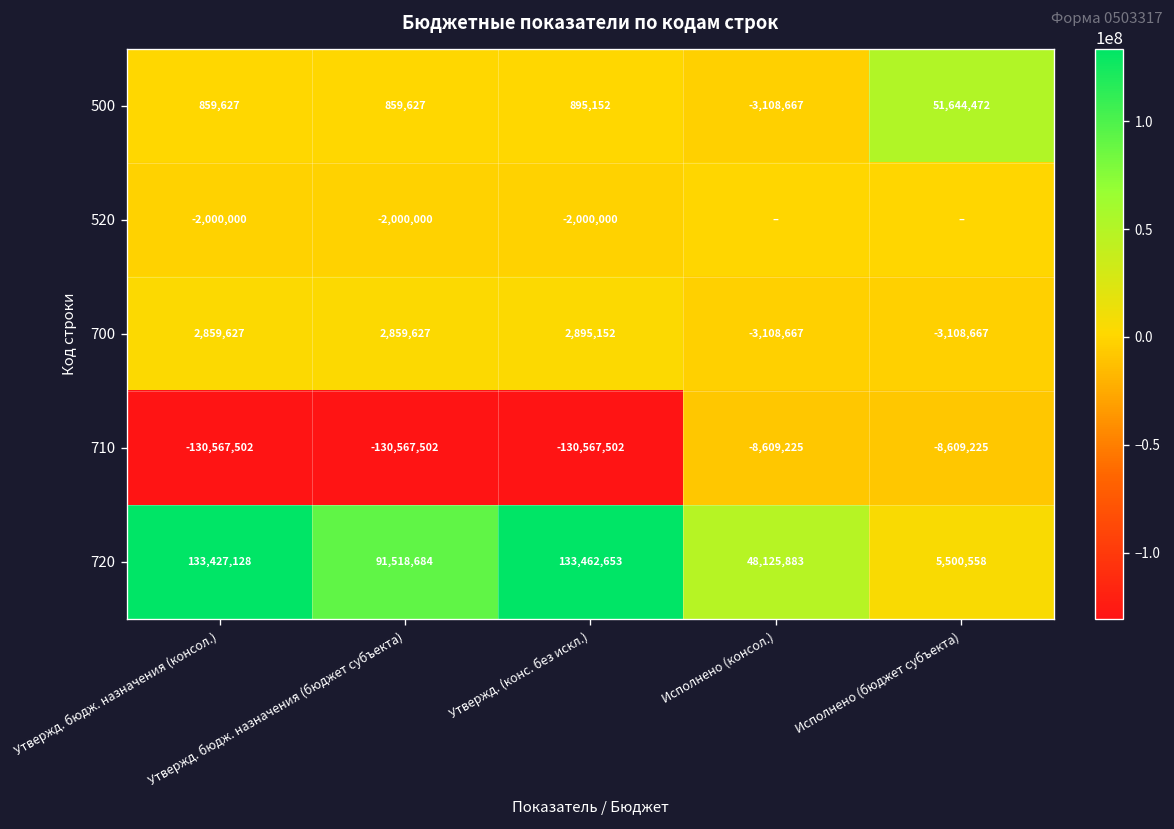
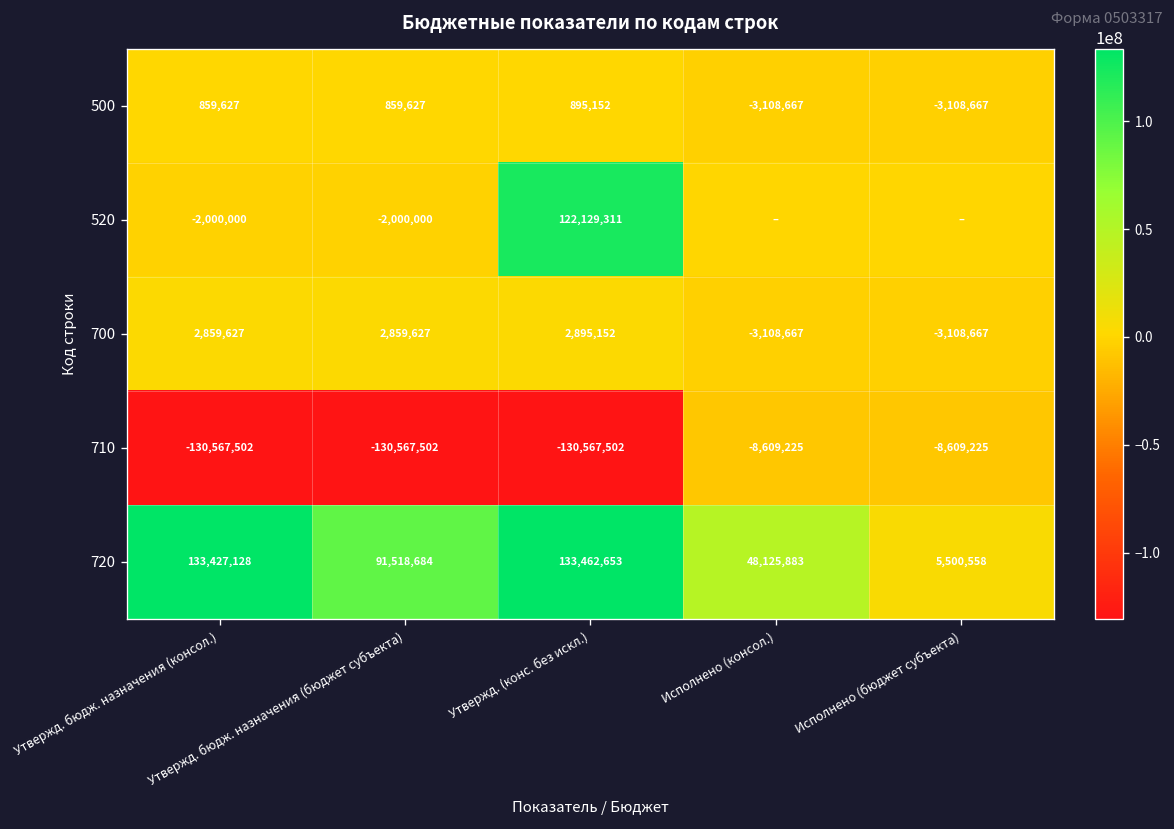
  {
    "500": {
      "Утвержд. бюдж. назначения (консол.)": "859,627",
      "Утвержд. бюдж. назначения (бюджет субъекта)": "859,627",
      "Утвержд. (конс. без искл.)": "895,152",
      "Исполнено (консол.)": "-3,108,667",
-     "Исполнено (бюджет субъекта)": "51,644,472"
+     "Исполнено (бюджет субъекта)": "-3,108,667"
    },
    "520": {
      "Утвержд. бюдж. назначения (консол.)": "-2,000,000",
      "Утвержд. бюдж. назначения (бюджет субъекта)": "-2,000,000",
-     "Утвержд. (конс. без искл.)": "-2,000,000"
+     "Утвержд. (конс. без искл.)": "122,129,311"
    },
    "700": {
      "Утвержд. бюдж. назначения (консол.)": "2,859,627",
      "Утвержд. бюдж. назначения (бюджет субъекта)": "2,859,627",
      "Утвержд. (конс. без искл.)": "2,895,152",
      "Исполнено (консол.)": "-3,108,667",
      "Исполнено (бюджет субъекта)": "-3,108,667"
    },
    "710": {
      "Утвержд. бюдж. назначения (консол.)": "-130,567,502",
      "Утвержд. бюдж. назначения (бюджет субъекта)": "-130,567,502",
      "Утвержд. (конс. без искл.)": "-130,567,502",
      "Исполнено (консол.)": "-8,609,225",
      "Исполнено (бюджет субъекта)": "-8,609,225"
    },
    "720": {
      "Утвержд. бюдж. назначения (консол.)": "133,427,128",
      "Утвержд. бюдж. назначения (бюджет субъекта)": "91,518,684",
      "Утвержд. (конс. без искл.)": "133,462,653",
      "Исполнено (консол.)": "48,125,883",
      "Исполнено (бюджет субъекта)": "5,500,558"
    }
  }
